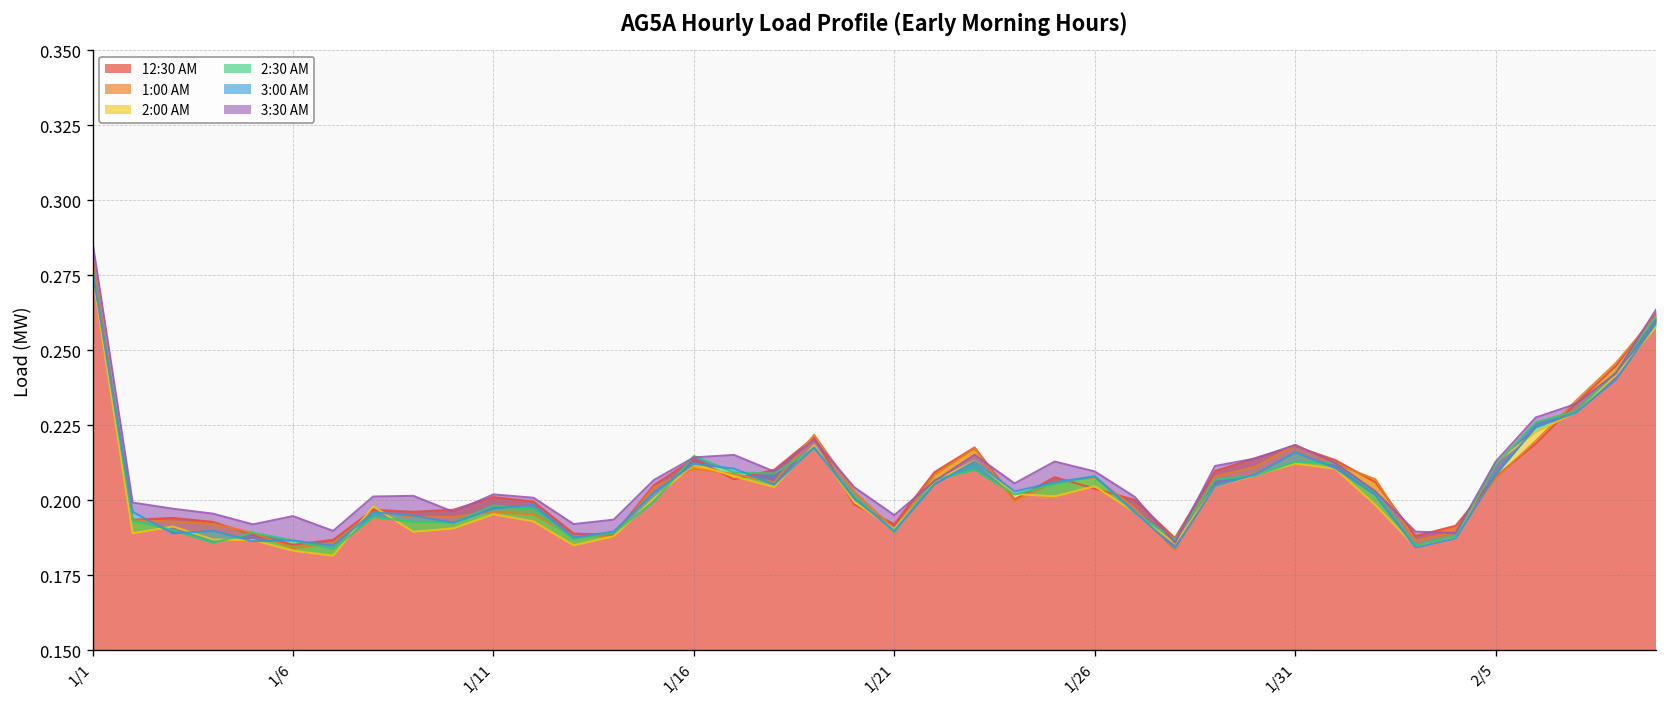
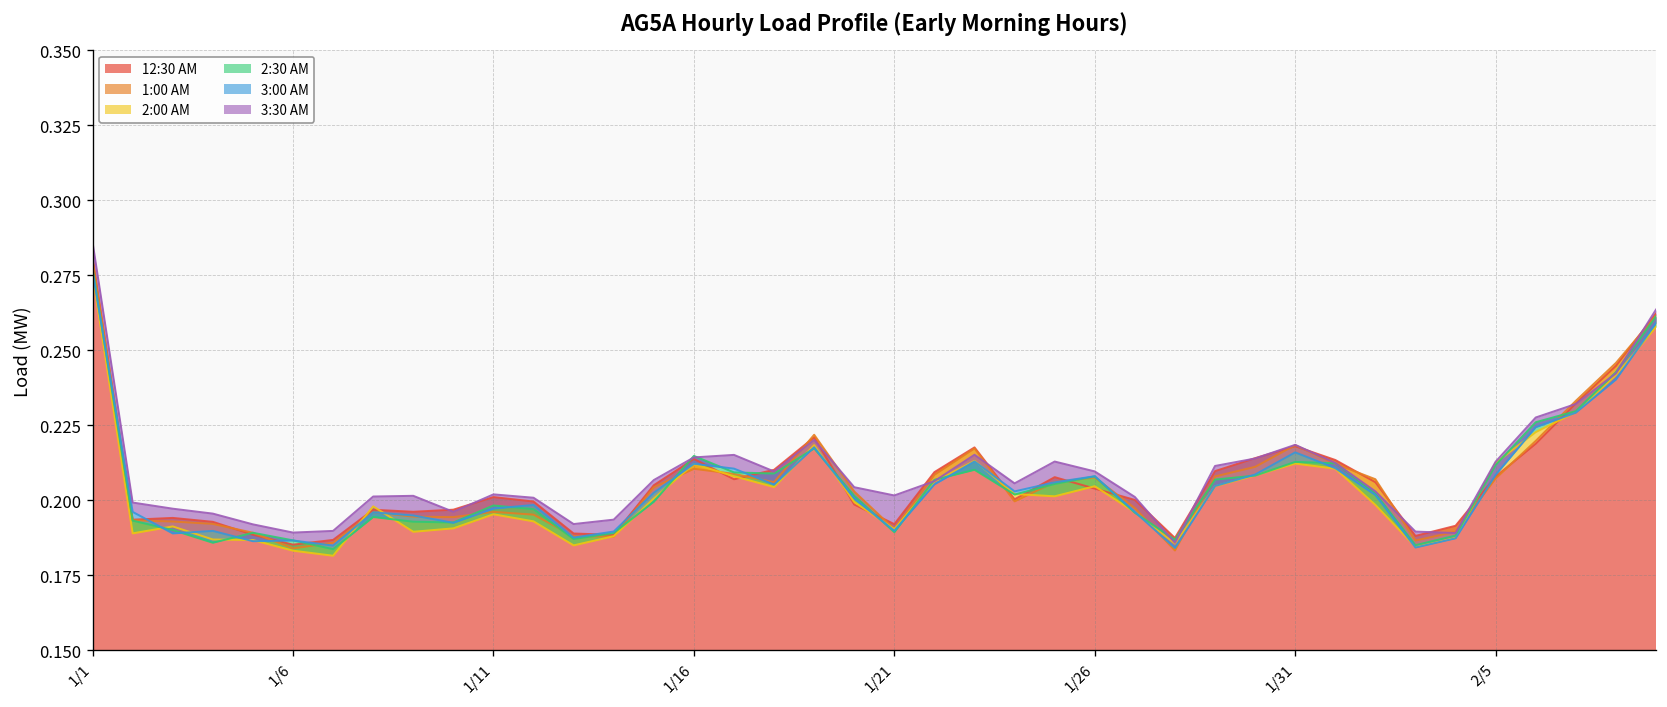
  {
    "3:30 AM": {
      "1/1": 0.286,
-     "1/6": 0.195,
-     "1/21": 0.195,
+     "1/6": 0.189,
+     "1/21": 0.202,
      "1/26": 0.210
    }
  }
